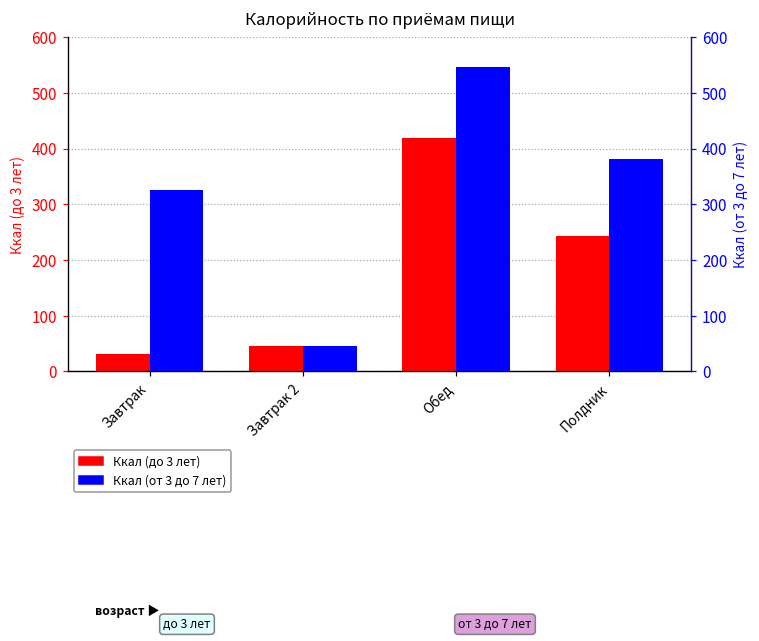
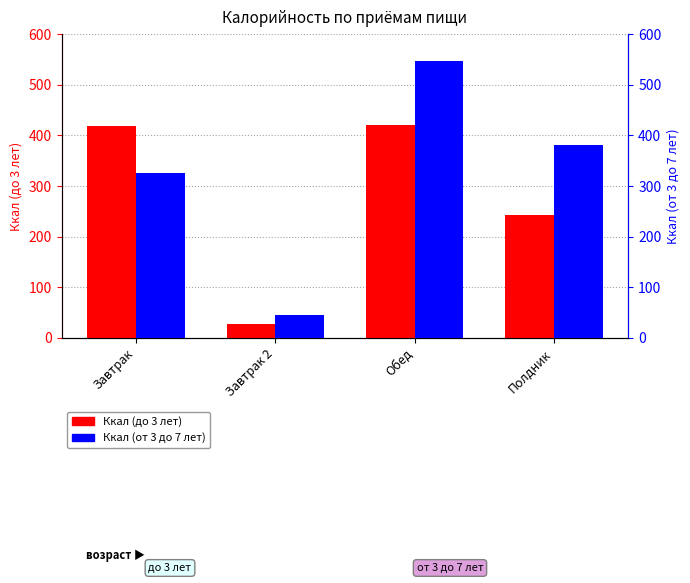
  {
    "Ккал (до 3 лет)": {
-     "Завтрак": 30,
-     "Завтрак 2": 50,
+     "Завтрак": 420,
+     "Завтрак 2": 30,
      "Обед": 420,
      "Полдник": 240
    },
    "Ккал (от 3 до 7 лет)": {
      "Завтрак": 330,
      "Завтрак 2": 50,
      "Обед": 550,
      "Полдник": 380
    }
  }
